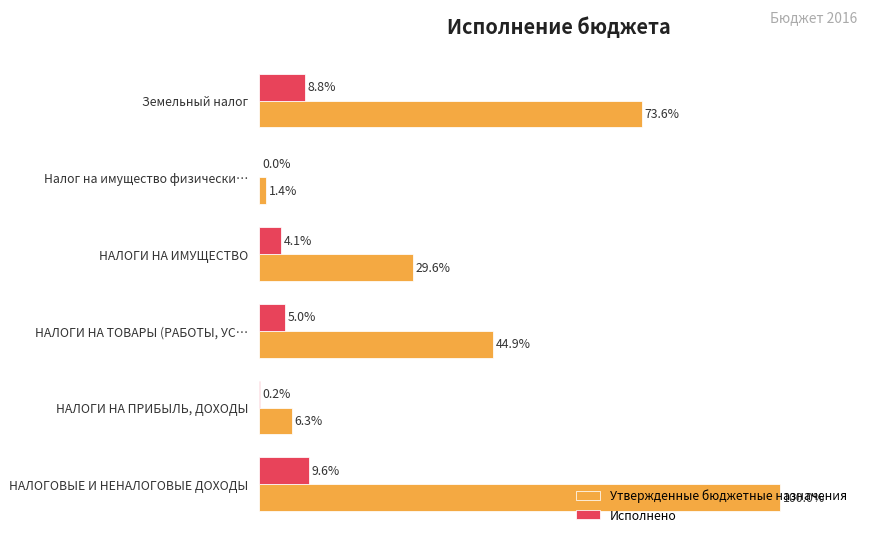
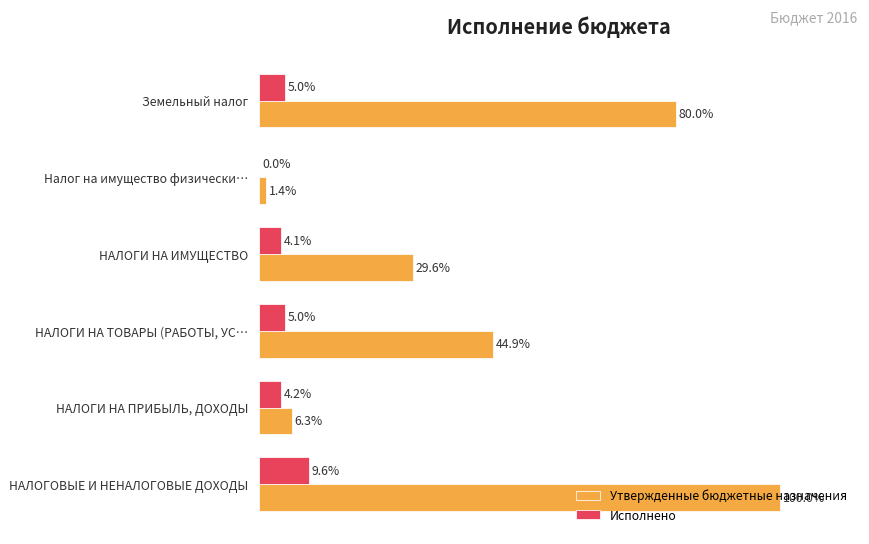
  {
    "Утвержденные бюджетные назначения": {
-     "Земельный налог": "73.6%",
+     "Земельный налог": "80.0%",
      "Налог на имущество физически…": "1.4%",
      "НАЛОГИ НА ИМУЩЕСТВО": "29.6%",
      "НАЛОГИ НА ТОВАРЫ (РАБОТЫ, УС…": "44.9%",
      "НАЛОГИ НА ПРИБЫЛЬ, ДОХОДЫ": "6.3%",
      "НАЛОГОВЫЕ И НЕНАЛОГОВЫЕ ДОХОДЫ": "100.0%"
    },
    "Исполнено": {
-     "Земельный налог": "8.8%",
+     "Земельный налог": "5.0%",
      "Налог на имущество физически…": "0.0%",
      "НАЛОГИ НА ИМУЩЕСТВО": "4.1%",
      "НАЛОГИ НА ТОВАРЫ (РАБОТЫ, УС…": "5.0%",
-     "НАЛОГИ НА ПРИБЫЛЬ, ДОХОДЫ": "0.2%",
+     "НАЛОГИ НА ПРИБЫЛЬ, ДОХОДЫ": "4.2%",
      "НАЛОГОВЫЕ И НЕНАЛОГОВЫЕ ДОХОДЫ": "9.6%"
    }
  }
